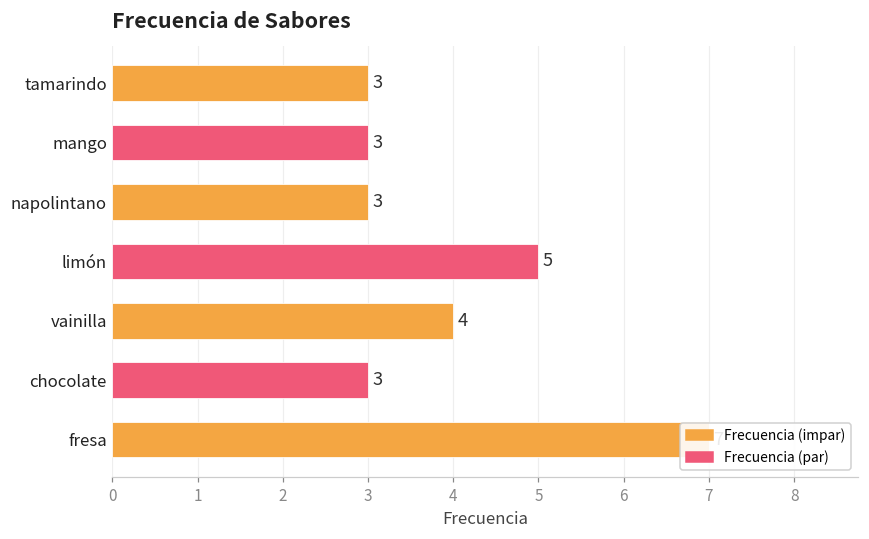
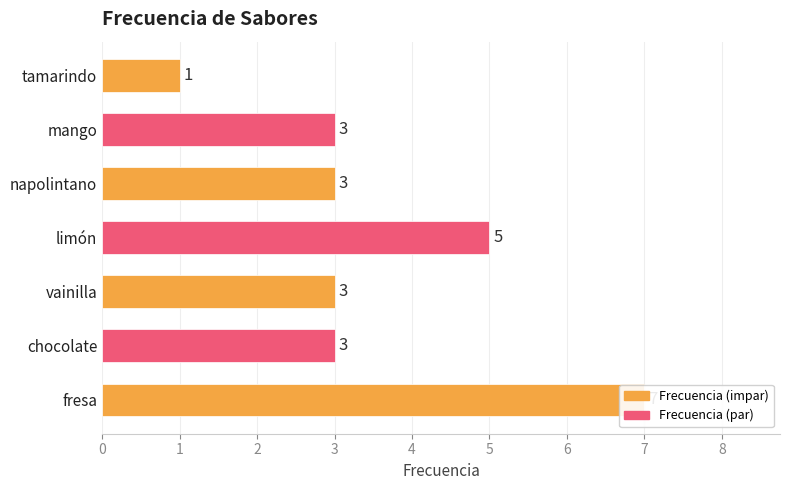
  {
-   "tamarindo": 3,
+   "tamarindo": 1,
    "mango": 3,
    "napolintano": 3,
    "limón": 5,
-   "vainilla": 4,
+   "vainilla": 3,
    "chocolate": 3
  }
